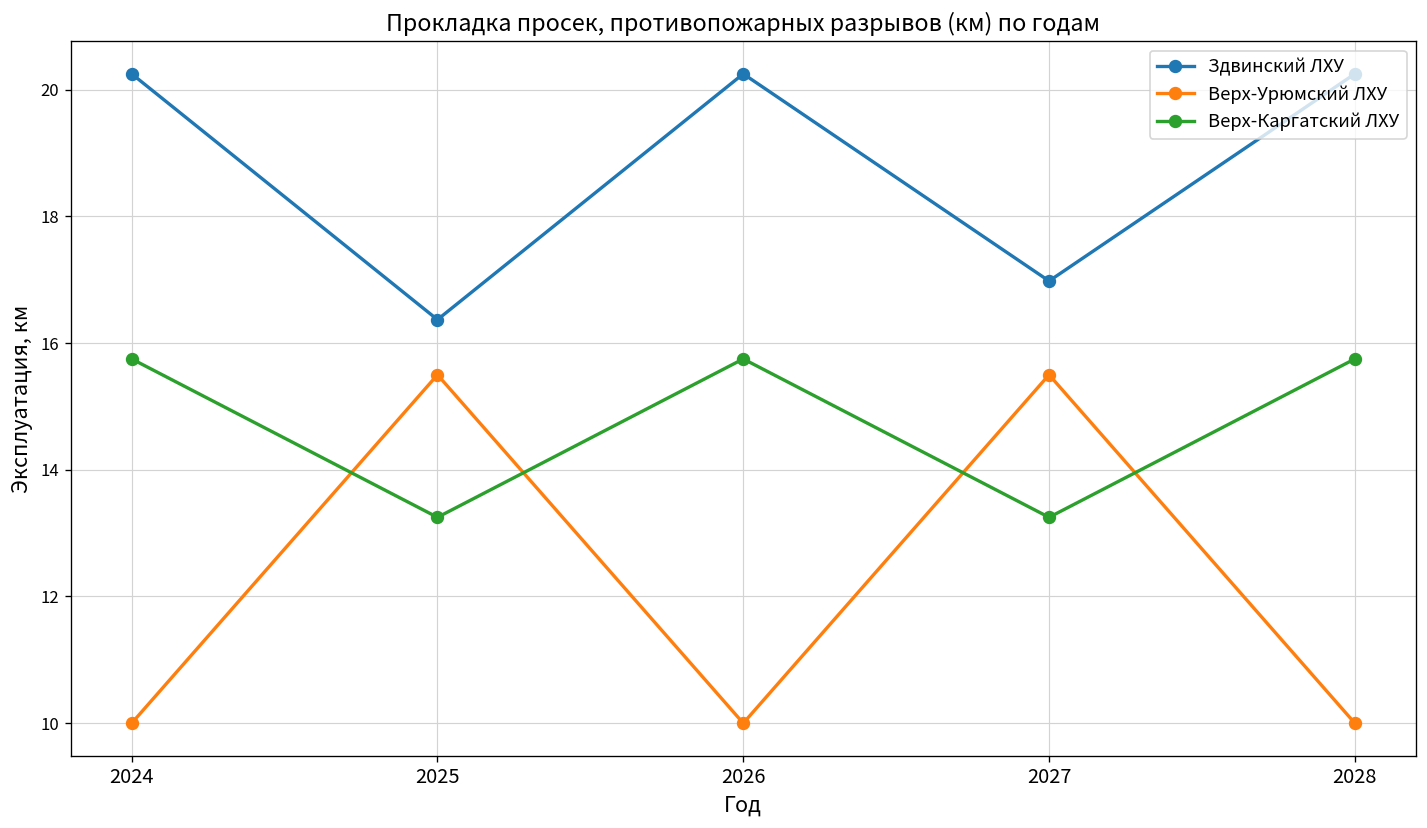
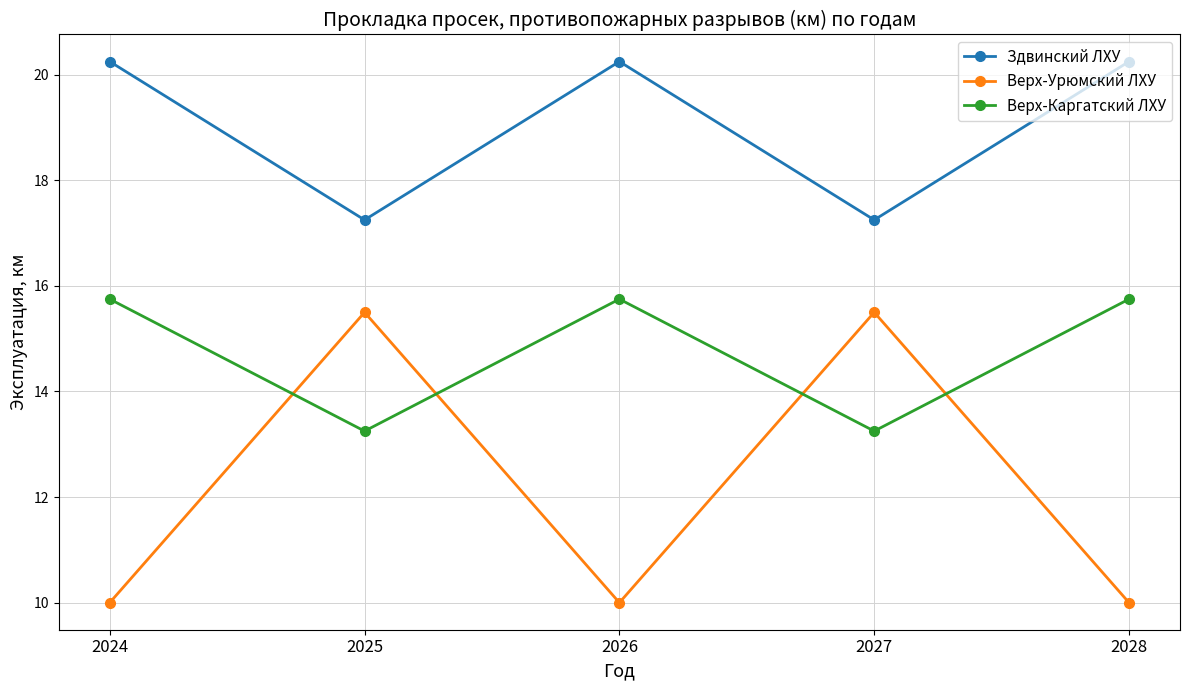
  {
    "Здвинский ЛХУ": {
      "2024": 20.3,
-     "2025": 16.4,
+     "2025": 17.3,
      "2026": 20.3,
-     "2027": 17.0
+     "2027": 17.3
    },
    "Верх-Урюмский ЛХУ": {
      "2024": 10.0,
      "2025": 15.5,
      "2026": 10.0,
      "2027": 15.5,
      "2028": 10.0
    },
    "Верх-Каргатский ЛХУ": {
      "2024": 15.8,
      "2025": 13.3,
      "2026": 15.8,
      "2027": 13.3,
      "2028": 15.8
    }
  }
